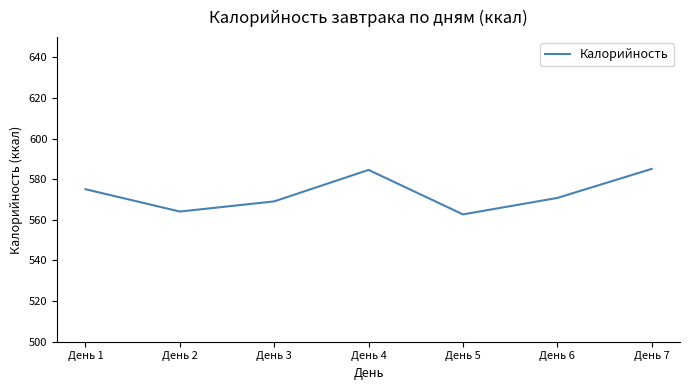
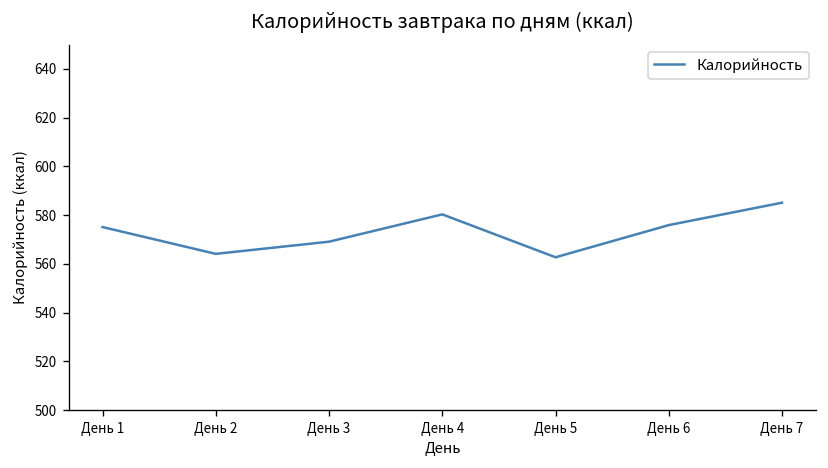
  {
    "День 1": 575,
    "День 2": 564,
    "День 3": 569,
-   "День 4": 585,
+   "День 4": 580,
    "День 5": 563,
-   "День 6": 571,
+   "День 6": 576,
    "День 7": 585
  }
